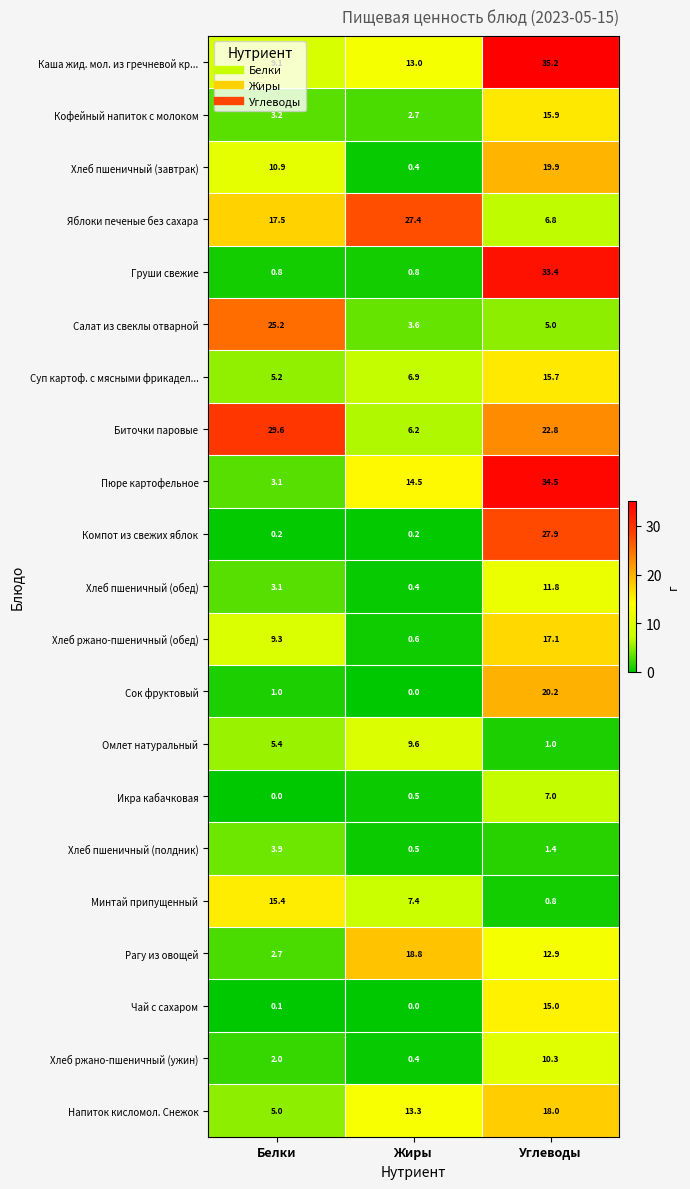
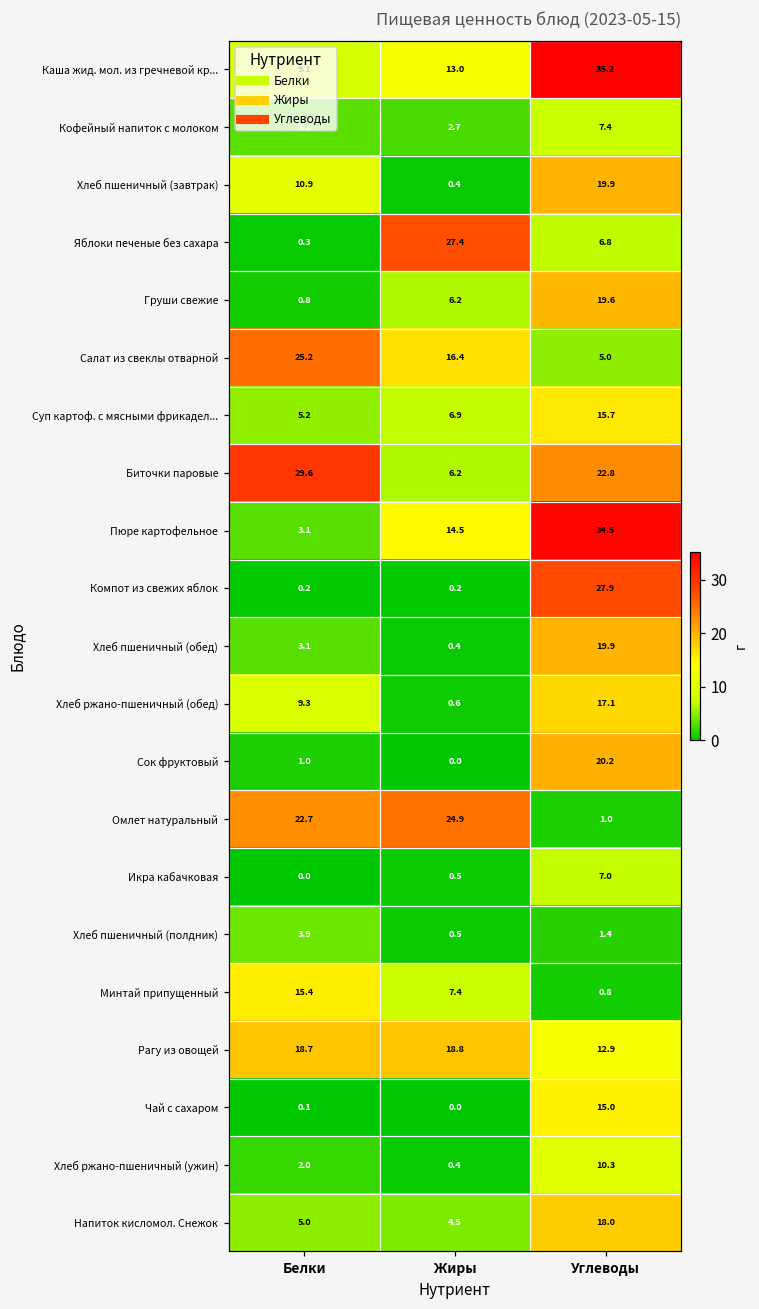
  {
    "Каша жид. мол. из гречневой кр...": {
      "Жиры": 13.0,
      "Углеводы": 35.2
    },
    "Кофейный напиток с молоком": {
      "Жиры": 2.7,
-     "Углеводы": 15.9
+     "Углеводы": 7.4
    },
    "Хлеб пшеничный (завтрак)": {
      "Белки": 10.9,
      "Жиры": 0.4,
      "Углеводы": 19.9
    },
    "Яблоки печеные без сахара": {
-     "Белки": 17.5,
+     "Белки": 0.3,
      "Жиры": 27.4,
      "Углеводы": 6.8
    },
    "Груши свежие": {
      "Белки": 0.8,
-     "Жиры": 0.8,
-     "Углеводы": 33.4
+     "Жиры": 6.2,
+     "Углеводы": 19.6
    },
    "Салат из свеклы отварной": {
      "Белки": 25.2,
-     "Жиры": 3.6,
+     "Жиры": 16.4,
      "Углеводы": 5.0
    },
    "Суп картоф. с мясными фрикадел...": {
      "Белки": 5.2,
      "Жиры": 6.9,
      "Углеводы": 15.7
    },
    "Биточки паровые": {
      "Белки": 29.6,
      "Жиры": 6.2,
      "Углеводы": 22.8
    },
    "Пюре картофельное": {
      "Белки": 3.1,
      "Жиры": 14.5,
      "Углеводы": 34.5
    },
    "Компот из свежих яблок": {
      "Белки": 0.2,
      "Жиры": 0.2,
      "Углеводы": 27.9
    },
    "Хлеб пшеничный (обед)": {
      "Белки": 3.1,
      "Жиры": 0.4,
-     "Углеводы": 11.8
+     "Углеводы": 19.9
    },
    "Хлеб ржано-пшеничный (обед)": {
      "Белки": 9.3,
      "Жиры": 0.6,
      "Углеводы": 17.1
    },
    "Сок фруктовый": {
      "Белки": 1.0,
      "Жиры": 0.0,
      "Углеводы": 20.2
    },
    "Омлет натуральный": {
-     "Белки": 5.4,
-     "Жиры": 9.6,
+     "Белки": 22.7,
+     "Жиры": 24.9,
      "Углеводы": 1.0
    },
    "Икра кабачковая": {
      "Белки": 0.0,
      "Жиры": 0.5,
      "Углеводы": 7.0
    },
    "Хлеб пшеничный (полдник)": {
      "Белки": 3.9,
      "Жиры": 0.5,
      "Углеводы": 1.4
    },
    "Минтай припущенный": {
      "Белки": 15.4,
      "Жиры": 7.4,
      "Углеводы": 0.8
    },
    "Рагу из овощей": {
-     "Белки": 2.7,
+     "Белки": 18.7,
      "Жиры": 18.8,
      "Углеводы": 12.9
    },
    "Чай с сахаром": {
      "Белки": 0.1,
      "Жиры": 0.0,
      "Углеводы": 15.0
    },
    "Хлеб ржано-пшеничный (ужин)": {
      "Белки": 2.0,
      "Жиры": 0.4,
      "Углеводы": 10.3
    },
    "Напиток кисломол. Снежок": {
      "Белки": 5.0,
-     "Жиры": 13.3,
+     "Жиры": 4.5,
      "Углеводы": 18.0
    }
  }
